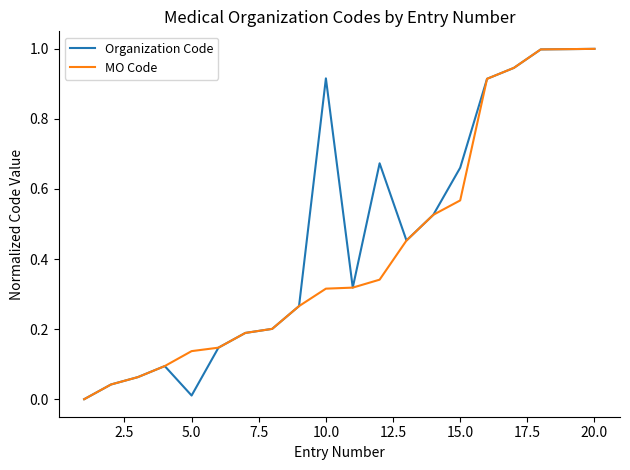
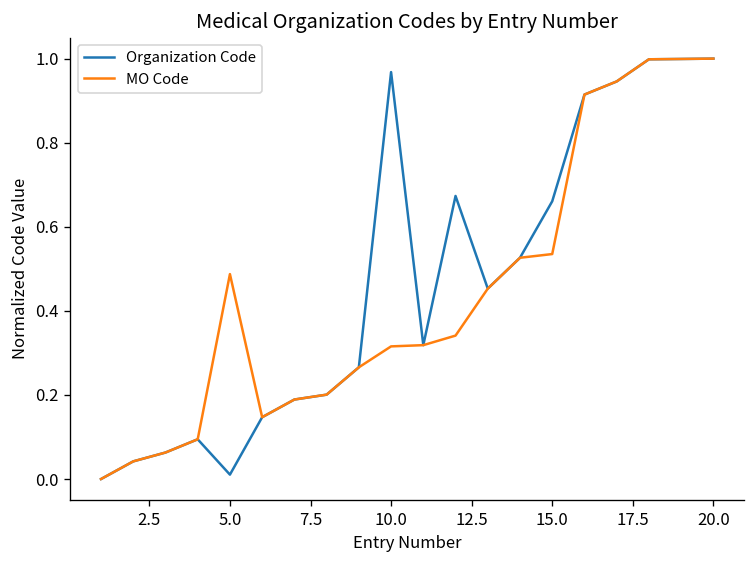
  {
    "Organization Code": {
      "5.0": 0.01,
-     "10.0": 0.92,
+     "10.0": 0.97,
      "15.0": 0.66
    },
    "MO Code": {
-     "5.0": 0.14,
+     "5.0": 0.49,
      "10.0": 0.32,
-     "15.0": 0.57
+     "15.0": 0.54
    }
  }
